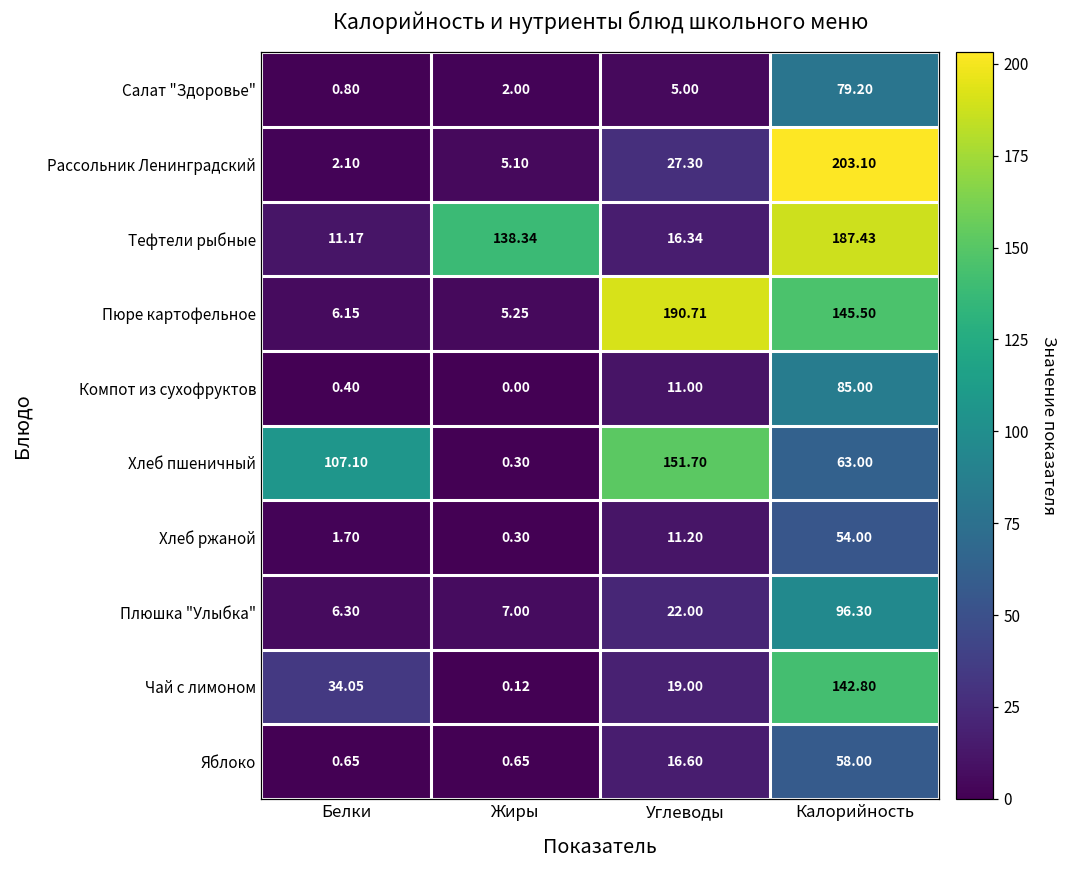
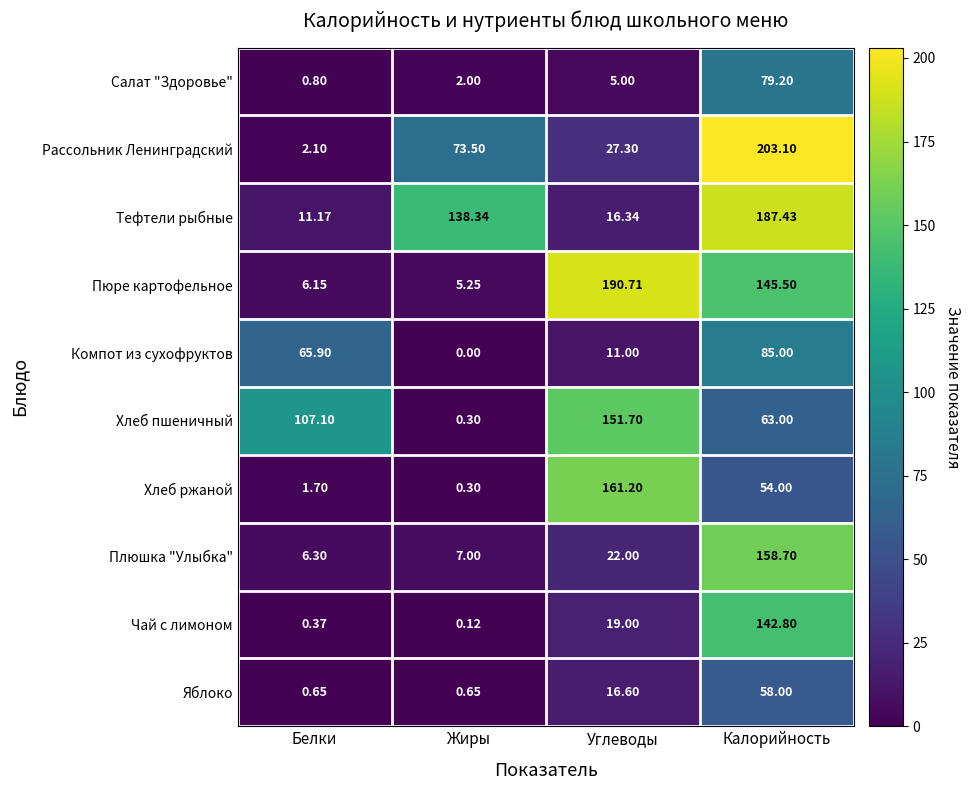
  {
    "Салат \"Здоровье\"": {
      "Белки": 0.80,
      "Жиры": 2.00,
      "Углеводы": 5.00,
      "Калорийность": 79.20
    },
    "Рассольник Ленинградский": {
      "Белки": 2.10,
-     "Жиры": 5.10,
+     "Жиры": 73.50,
      "Углеводы": 27.30,
      "Калорийность": 203.10
    },
    "Тефтели рыбные": {
      "Белки": 11.17,
      "Жиры": 138.34,
      "Углеводы": 16.34,
      "Калорийность": 187.43
    },
    "Пюре картофельное": {
      "Белки": 6.15,
      "Жиры": 5.25,
      "Углеводы": 190.71,
      "Калорийность": 145.50
    },
    "Компот из сухофруктов": {
-     "Белки": 0.40,
+     "Белки": 65.90,
      "Жиры": 0.00,
      "Углеводы": 11.00,
      "Калорийность": 85.00
    },
    "Хлеб пшеничный": {
      "Белки": 107.10,
      "Жиры": 0.30,
      "Углеводы": 151.70,
      "Калорийность": 63.00
    },
    "Хлеб ржаной": {
      "Белки": 1.70,
      "Жиры": 0.30,
-     "Углеводы": 11.20,
+     "Углеводы": 161.20,
      "Калорийность": 54.00
    },
    "Плюшка \"Улыбка\"": {
      "Белки": 6.30,
      "Жиры": 7.00,
      "Углеводы": 22.00,
-     "Калорийность": 96.30
+     "Калорийность": 158.70
    },
    "Чай с лимоном": {
-     "Белки": 34.05,
+     "Белки": 0.37,
      "Жиры": 0.12,
      "Углеводы": 19.00,
      "Калорийность": 142.80
    },
    "Яблоко": {
      "Белки": 0.65,
      "Жиры": 0.65,
      "Углеводы": 16.60,
      "Калорийность": 58.00
    }
  }
